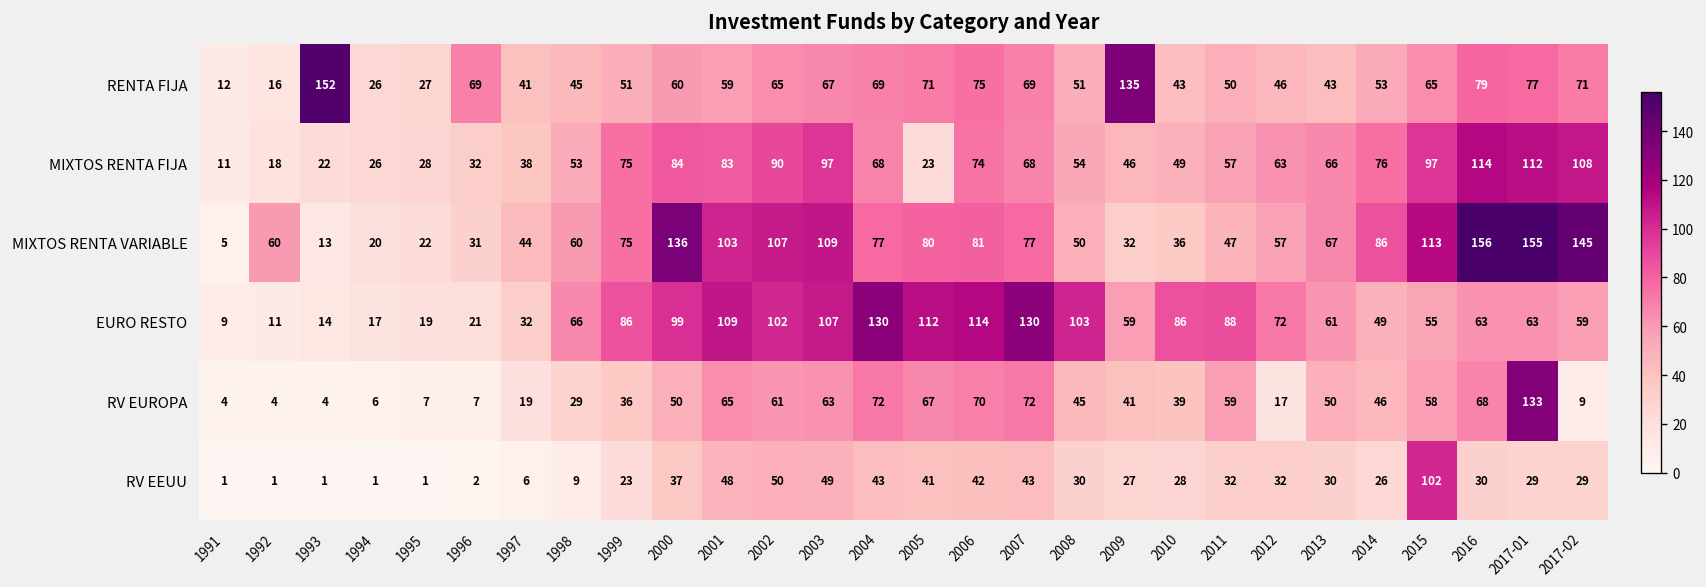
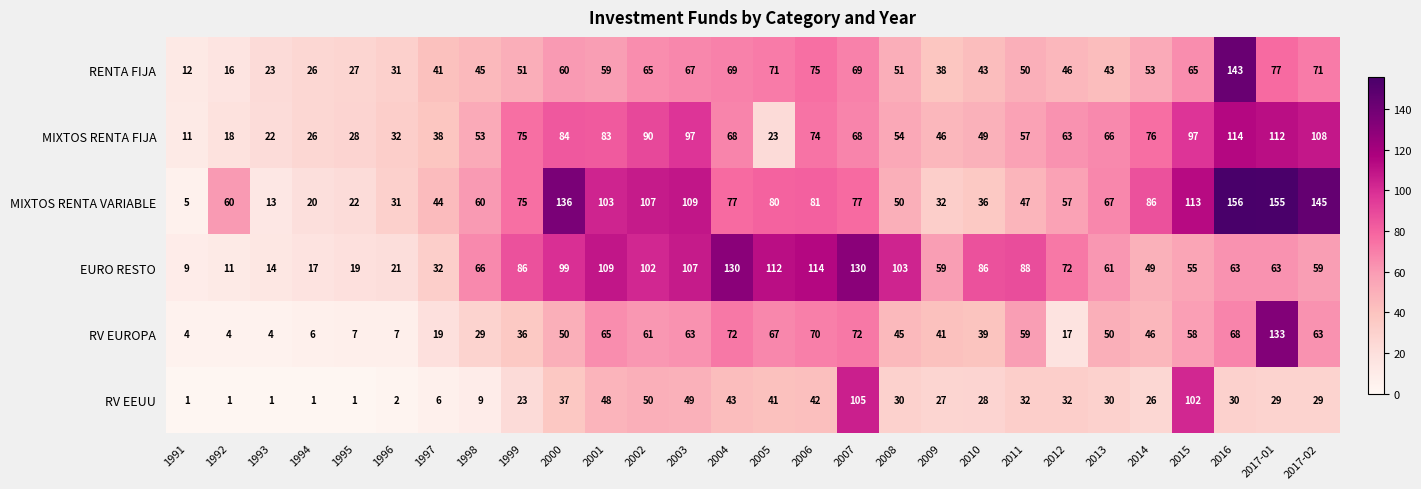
  {
    "RENTA FIJA": {
      "1991": 12,
      "1992": 16,
-     "1993": 152,
+     "1993": 23,
      "1994": 26,
      "1995": 27,
-     "1996": 69,
+     "1996": 31,
      "1997": 41,
      "1998": 45,
      "1999": 51,
      "2000": 60,
      "2001": 59,
      "2002": 65,
      "2003": 67,
      "2004": 69,
      "2005": 71,
      "2006": 75,
      "2007": 69,
      "2008": 51,
-     "2009": 135,
+     "2009": 38,
      "2010": 43,
      "2011": 50,
      "2012": 46,
      "2013": 43,
      "2014": 53,
      "2015": 65,
-     "2016": 79,
+     "2016": 143,
      "2017-01": 77,
      "2017-02": 71
    },
    "MIXTOS RENTA FIJA": {
      "1991": 11,
      "1992": 18,
      "1993": 22,
      "1994": 26,
      "1995": 28,
      "1996": 32,
      "1997": 38,
      "1998": 53,
      "1999": 75,
      "2000": 84,
      "2001": 83,
      "2002": 90,
      "2003": 97,
      "2004": 68,
      "2005": 23,
      "2006": 74,
      "2007": 68,
      "2008": 54,
      "2009": 46,
      "2010": 49,
      "2011": 57,
      "2012": 63,
      "2013": 66,
      "2014": 76,
      "2015": 97,
      "2016": 114,
      "2017-01": 112,
      "2017-02": 108
    },
    "MIXTOS RENTA VARIABLE": {
      "1991": 5,
      "1992": 60,
      "1993": 13,
      "1994": 20,
      "1995": 22,
      "1996": 31,
      "1997": 44,
      "1998": 60,
      "1999": 75,
      "2000": 136,
      "2001": 103,
      "2002": 107,
      "2003": 109,
      "2004": 77,
      "2005": 80,
      "2006": 81,
      "2007": 77,
      "2008": 50,
      "2009": 32,
      "2010": 36,
      "2011": 47,
      "2012": 57,
      "2013": 67,
      "2014": 86,
      "2015": 113,
      "2016": 156,
      "2017-01": 155,
      "2017-02": 145
    },
    "EURO RESTO": {
      "1991": 9,
      "1992": 11,
      "1993": 14,
      "1994": 17,
      "1995": 19,
      "1996": 21,
      "1997": 32,
      "1998": 66,
      "1999": 86,
      "2000": 99,
      "2001": 109,
      "2002": 102,
      "2003": 107,
      "2004": 130,
      "2005": 112,
      "2006": 114,
      "2007": 130,
      "2008": 103,
      "2009": 59,
      "2010": 86,
      "2011": 88,
      "2012": 72,
      "2013": 61,
      "2014": 49,
      "2015": 55,
      "2016": 63,
      "2017-01": 63,
      "2017-02": 59
    },
    "RV EUROPA": {
      "1991": 4,
      "1992": 4,
      "1993": 4,
      "1994": 6,
      "1995": 7,
      "1996": 7,
      "1997": 19,
      "1998": 29,
      "1999": 36,
      "2000": 50,
      "2001": 65,
      "2002": 61,
      "2003": 63,
      "2004": 72,
      "2005": 67,
      "2006": 70,
      "2007": 72,
      "2008": 45,
      "2009": 41,
      "2010": 39,
      "2011": 59,
      "2012": 17,
      "2013": 50,
      "2014": 46,
      "2015": 58,
      "2016": 68,
      "2017-01": 133,
-     "2017-02": 9
+     "2017-02": 63
    },
    "RV EEUU": {
      "1991": 1,
      "1992": 1,
      "1993": 1,
      "1994": 1,
      "1995": 1,
      "1996": 2,
      "1997": 6,
      "1998": 9,
      "1999": 23,
      "2000": 37,
      "2001": 48,
      "2002": 50,
      "2003": 49,
      "2004": 43,
      "2005": 41,
      "2006": 42,
-     "2007": 43,
+     "2007": 105,
      "2008": 30,
      "2009": 27,
      "2010": 28,
      "2011": 32,
      "2012": 32,
      "2013": 30,
      "2014": 26,
      "2015": 102,
      "2016": 30,
      "2017-01": 29,
      "2017-02": 29
    }
  }
